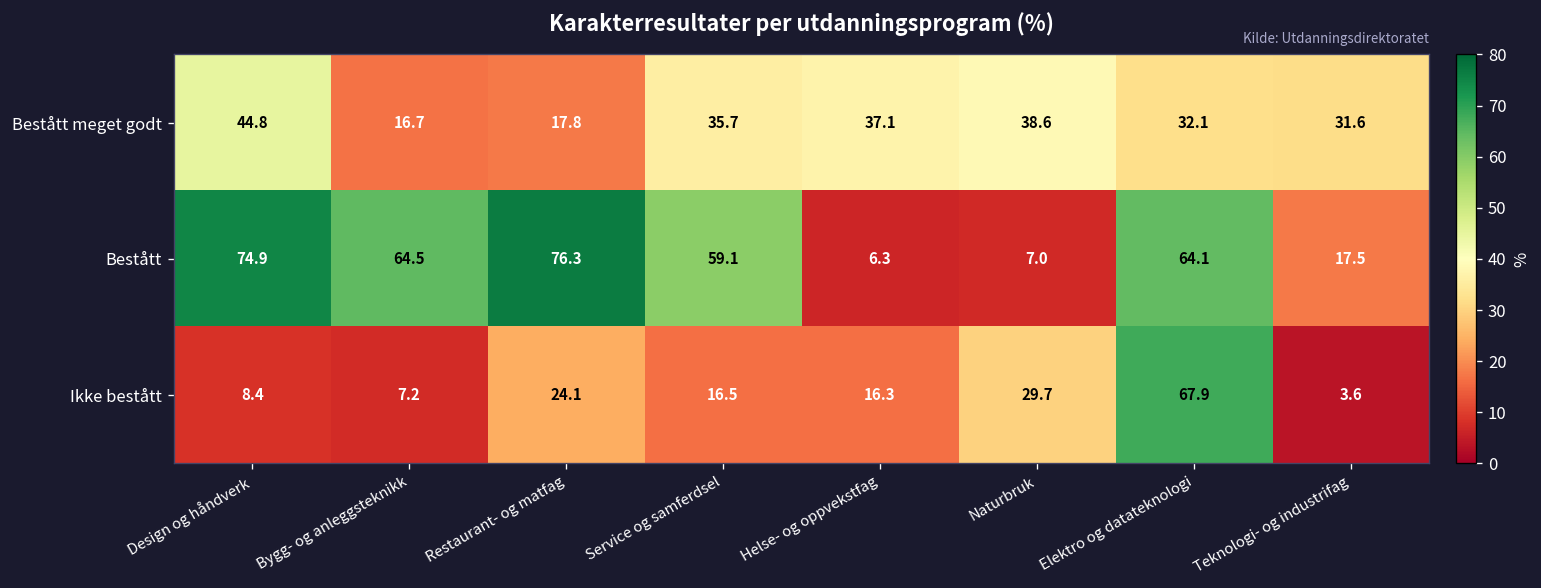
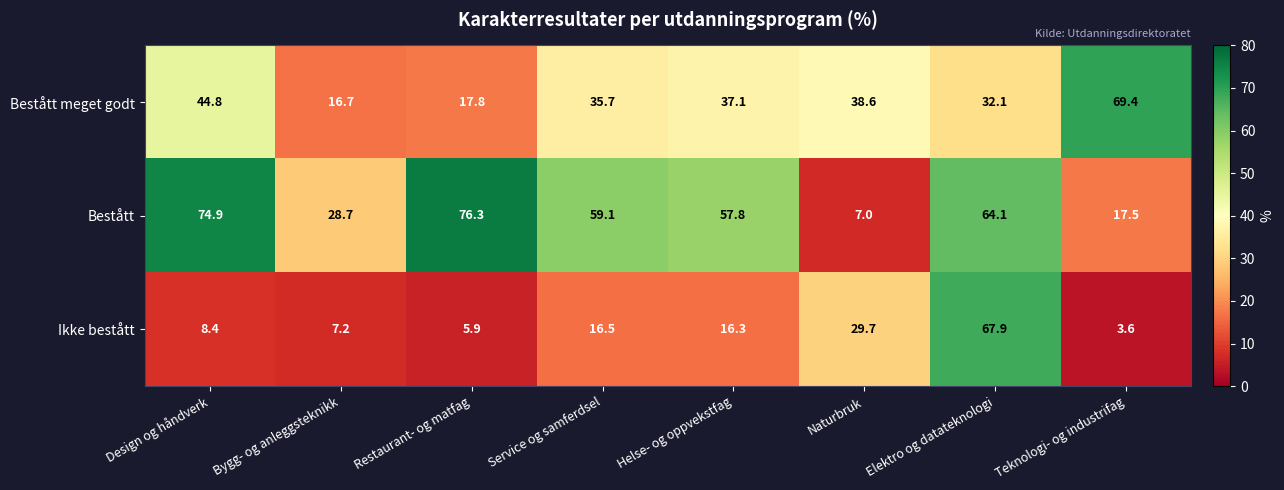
  {
    "Bestått meget godt": {
      "Design og håndverk": 44.8,
      "Bygg- og anleggsteknikk": 16.7,
      "Restaurant- og matfag": 17.8,
      "Service og samferdsel": 35.7,
      "Helse- og oppvekstfag": 37.1,
      "Naturbruk": 38.6,
      "Elektro og datateknologi": 32.1,
-     "Teknologi- og industrifag": 31.6
+     "Teknologi- og industrifag": 69.4
    },
    "Bestått": {
      "Design og håndverk": 74.9,
-     "Bygg- og anleggsteknikk": 64.5,
+     "Bygg- og anleggsteknikk": 28.7,
      "Restaurant- og matfag": 76.3,
      "Service og samferdsel": 59.1,
-     "Helse- og oppvekstfag": 6.3,
+     "Helse- og oppvekstfag": 57.8,
      "Naturbruk": 7.0,
      "Elektro og datateknologi": 64.1,
      "Teknologi- og industrifag": 17.5
    },
    "Ikke bestått": {
      "Design og håndverk": 8.4,
      "Bygg- og anleggsteknikk": 7.2,
-     "Restaurant- og matfag": 24.1,
+     "Restaurant- og matfag": 5.9,
      "Service og samferdsel": 16.5,
      "Helse- og oppvekstfag": 16.3,
      "Naturbruk": 29.7,
      "Elektro og datateknologi": 67.9,
      "Teknologi- og industrifag": 3.6
    }
  }
